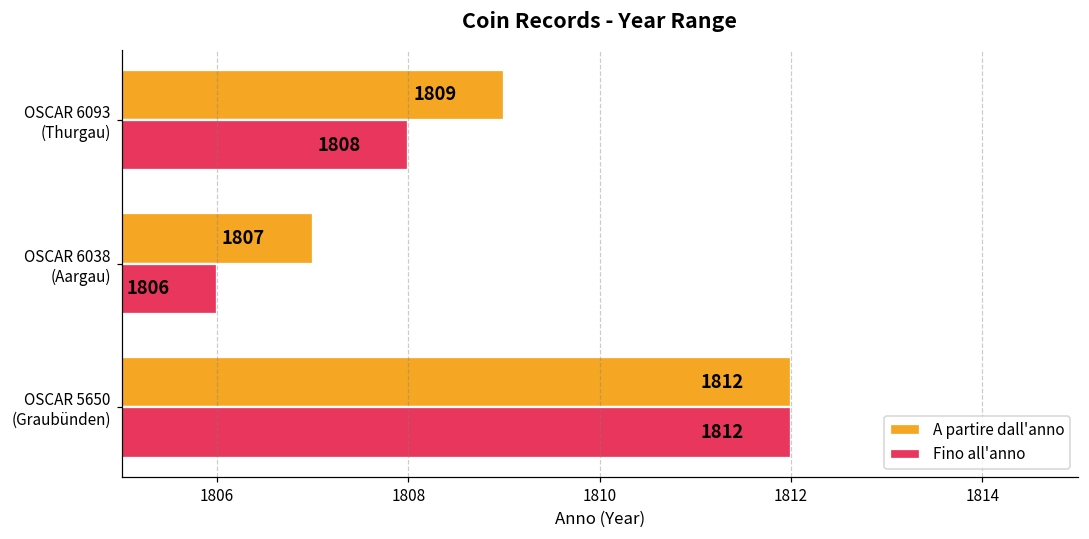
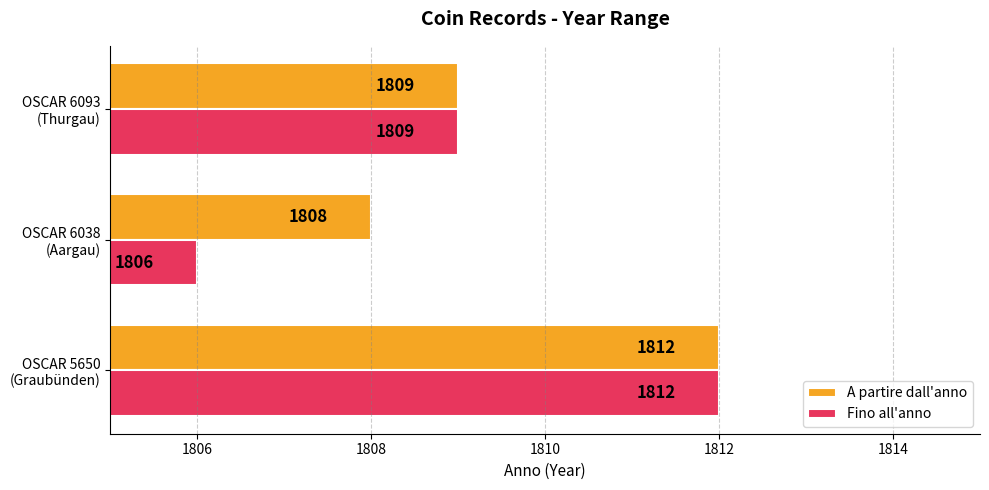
  {
    "A partire dall'anno": {
      "OSCAR 6093 (Thurgau)": 1809,
-     "OSCAR 6038 (Aargau)": 1807,
+     "OSCAR 6038 (Aargau)": 1808,
      "OSCAR 5650 (Graubünden)": 1812
    },
    "Fino all'anno": {
-     "OSCAR 6093 (Thurgau)": 1808,
+     "OSCAR 6093 (Thurgau)": 1809,
      "OSCAR 6038 (Aargau)": 1806,
      "OSCAR 5650 (Graubünden)": 1812
    }
  }
